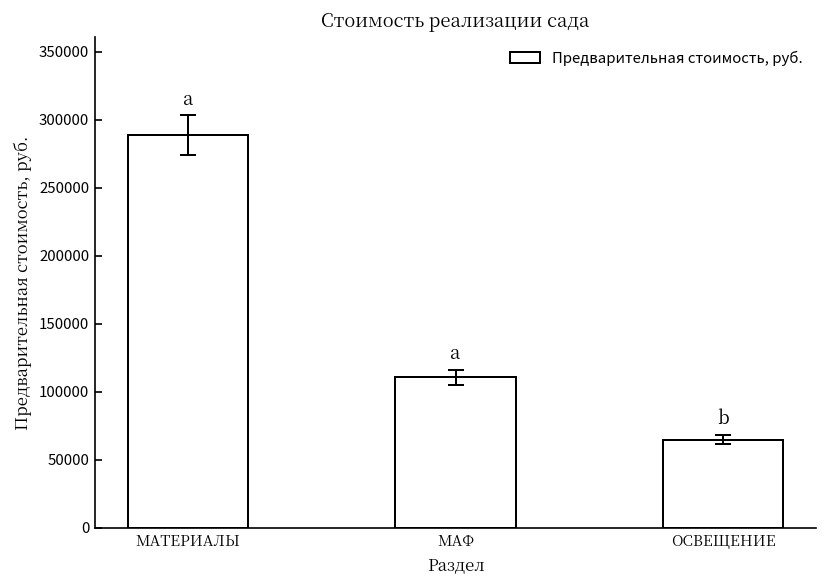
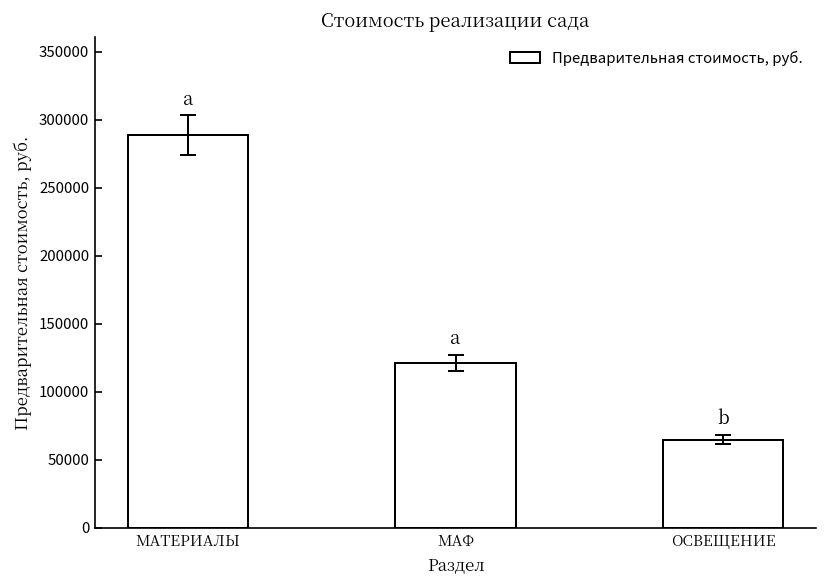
  {
    "Предварительная стоимость, руб.": {
      "МАТЕРИАЛЫ": 289000,
-     "МАФ": 111000,
+     "МАФ": 121000,
      "ОСВЕЩЕНИЕ": 65000
    }
  }
